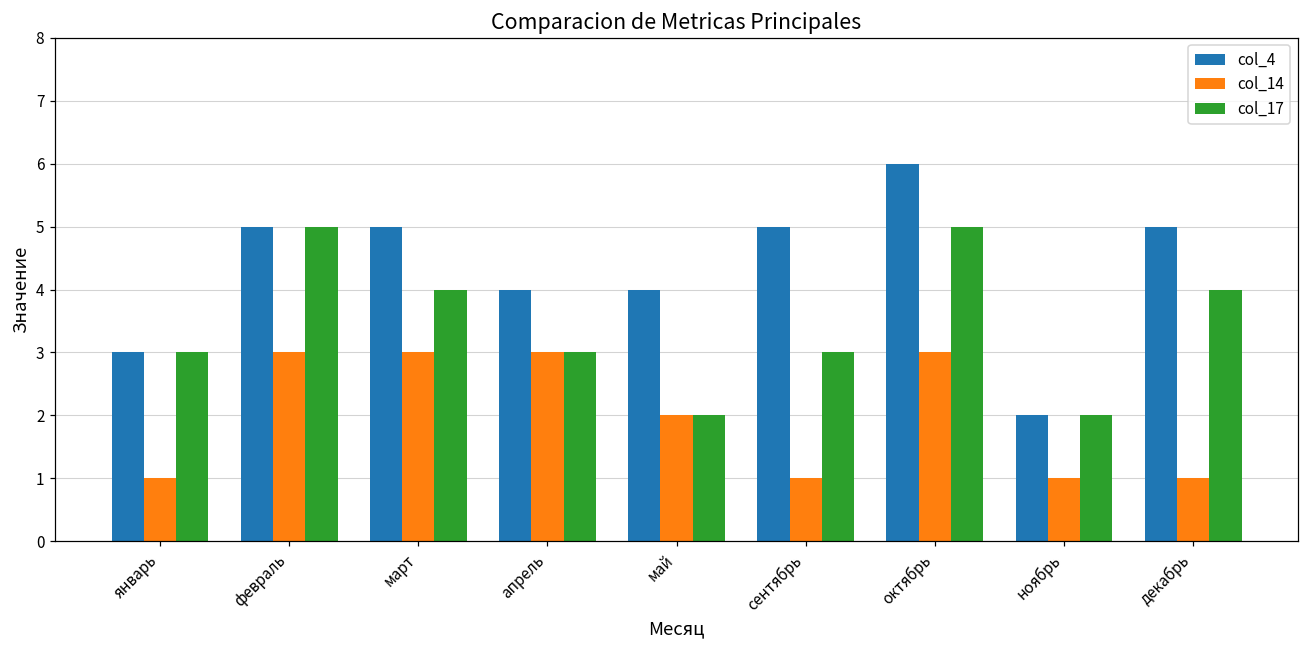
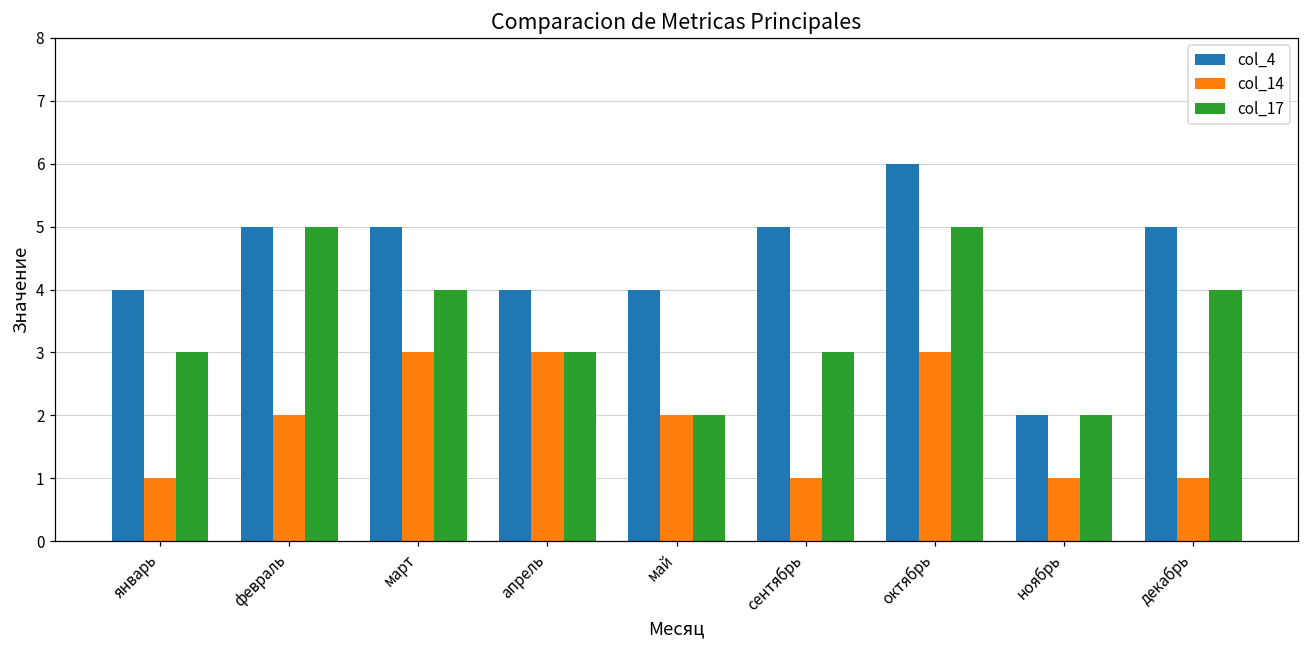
  {
    "col_4": {
-     "январь": 3,
+     "январь": 4,
      "февраль": 5,
      "март": 5,
      "апрель": 4,
      "май": 4,
      "сентябрь": 5,
      "октябрь": 6,
      "ноябрь": 2,
      "декабрь": 5
    },
    "col_14": {
      "январь": 1,
-     "февраль": 3,
+     "февраль": 2,
      "март": 3,
      "апрель": 3,
      "май": 2,
      "сентябрь": 1,
      "октябрь": 3,
      "ноябрь": 1,
      "декабрь": 1
    },
    "col_17": {
      "январь": 3,
      "февраль": 5,
      "март": 4,
      "апрель": 3,
      "май": 2,
      "сентябрь": 3,
      "октябрь": 5,
      "ноябрь": 2,
      "декабрь": 4
    }
  }
